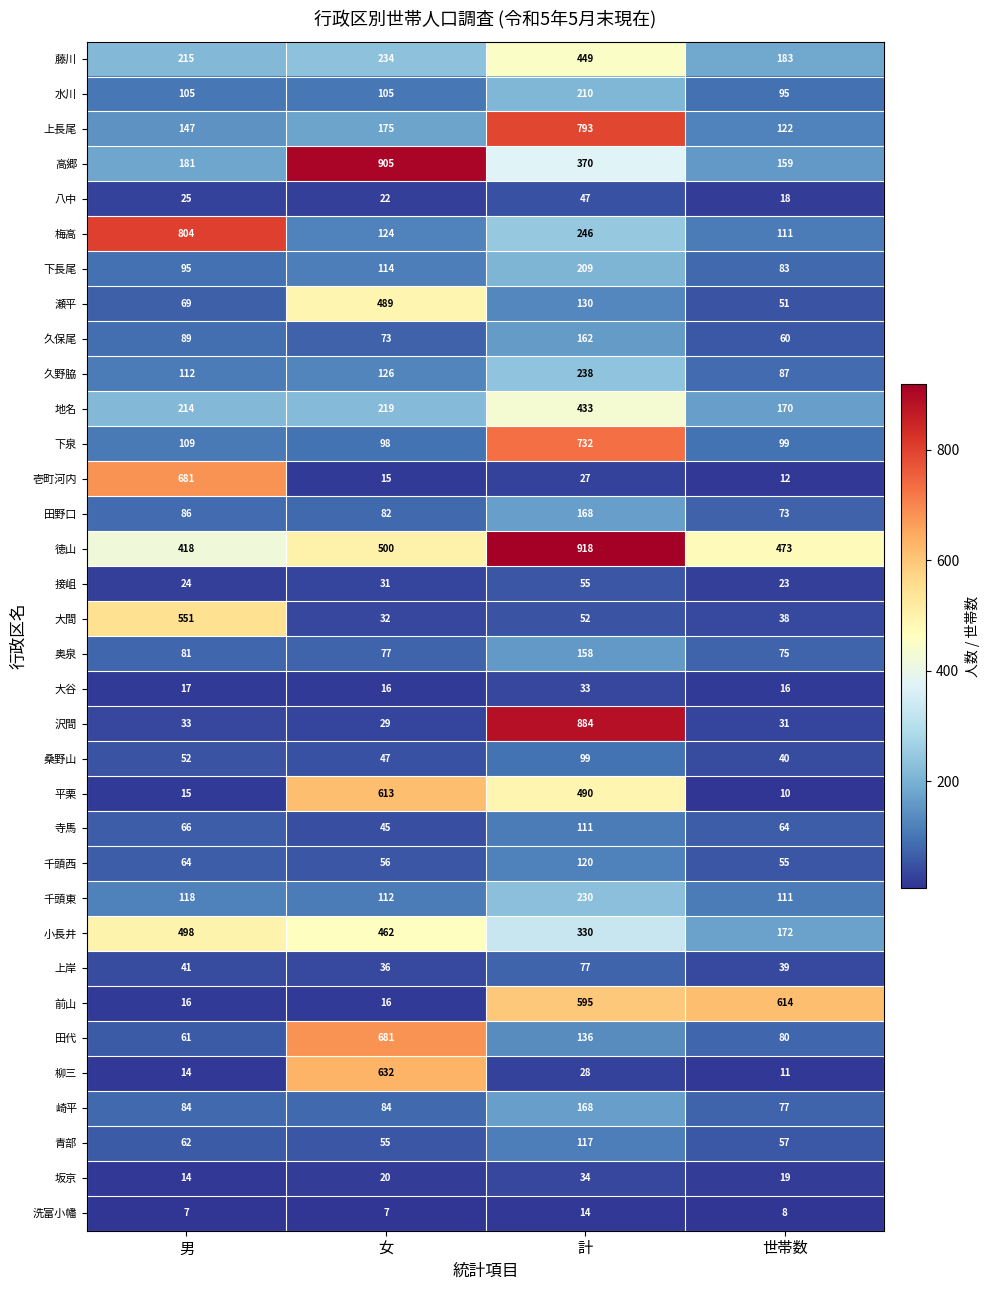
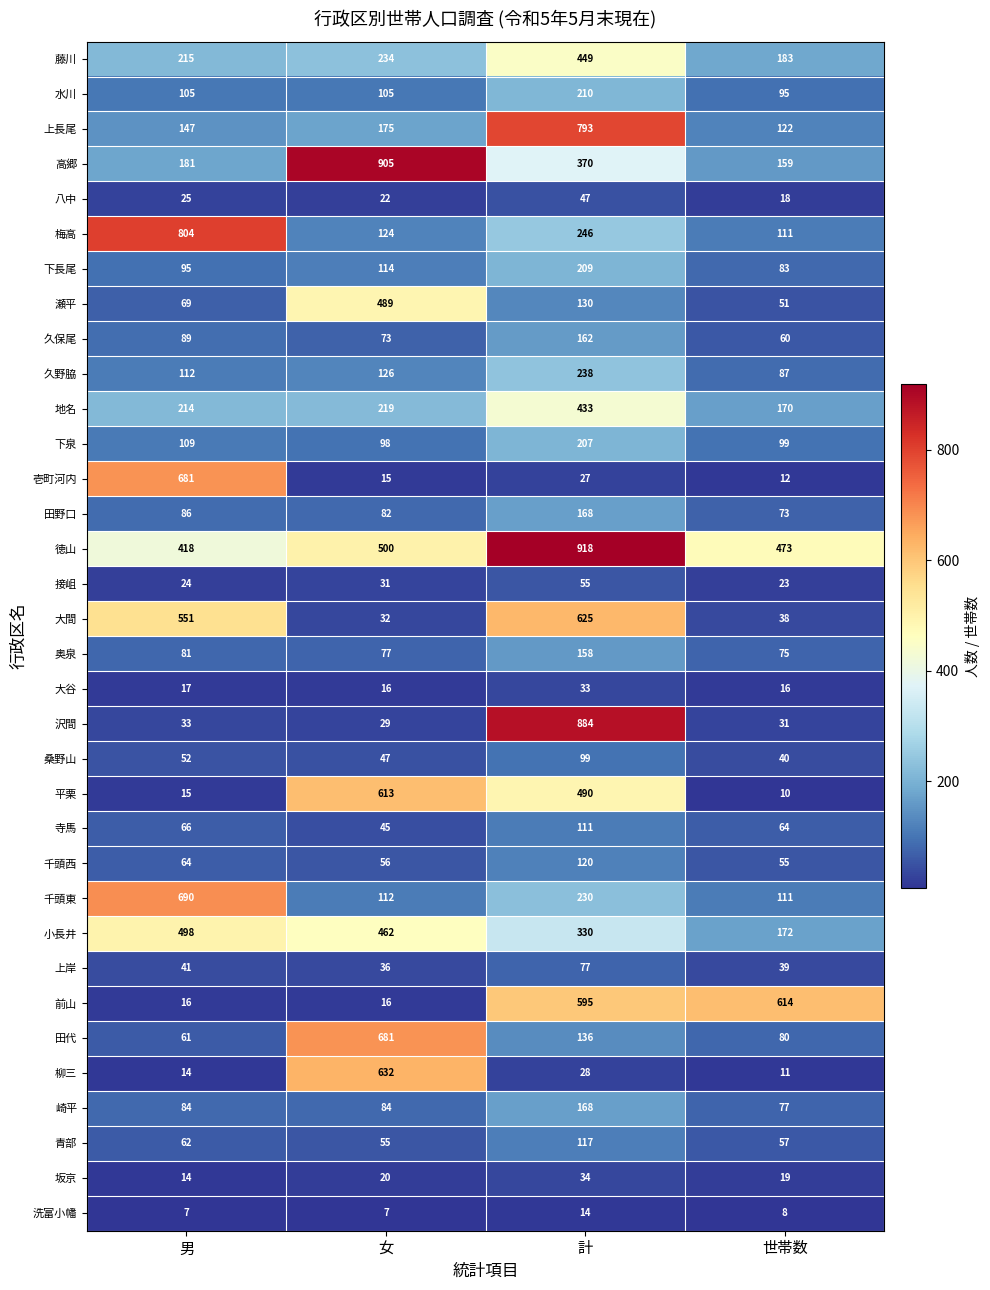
  {
    "藤川": {
      "男": 215,
      "女": 234,
      "計": 449,
      "世帯数": 183
    },
    "水川": {
      "男": 105,
      "女": 105,
      "計": 210,
      "世帯数": 95
    },
    "上長尾": {
      "男": 147,
      "女": 175,
      "計": 793,
      "世帯数": 122
    },
    "高郷": {
      "男": 181,
      "女": 905,
      "計": 370,
      "世帯数": 159
    },
    "八中": {
      "男": 25,
      "女": 22,
      "計": 47,
      "世帯数": 18
    },
    "梅高": {
      "男": 804,
      "女": 124,
      "計": 246,
      "世帯数": 111
    },
    "下長尾": {
      "男": 95,
      "女": 114,
      "計": 209,
      "世帯数": 83
    },
    "瀬平": {
      "男": 69,
      "女": 489,
      "計": 130,
      "世帯数": 51
    },
    "久保尾": {
      "男": 89,
      "女": 73,
      "計": 162,
      "世帯数": 60
    },
    "久野脇": {
      "男": 112,
      "女": 126,
      "計": 238,
      "世帯数": 87
    },
    "地名": {
      "男": 214,
      "女": 219,
      "計": 433,
      "世帯数": 170
    },
    "下泉": {
      "男": 109,
      "女": 98,
-     "計": 732,
+     "計": 207,
      "世帯数": 99
    },
    "壱町河内": {
      "男": 681,
      "女": 15,
      "計": 27,
      "世帯数": 12
    },
    "田野口": {
      "男": 86,
      "女": 82,
      "計": 168,
      "世帯数": 73
    },
    "徳山": {
      "男": 418,
      "女": 500,
      "計": 918,
      "世帯数": 473
    },
    "接岨": {
      "男": 24,
      "女": 31,
      "計": 55,
      "世帯数": 23
    },
    "大間": {
      "男": 551,
      "女": 32,
-     "計": 52,
+     "計": 625,
      "世帯数": 38
    },
    "奥泉": {
      "男": 81,
      "女": 77,
      "計": 158,
      "世帯数": 75
    },
    "大谷": {
      "男": 17,
      "女": 16,
      "計": 33,
      "世帯数": 16
    },
    "沢間": {
      "男": 33,
      "女": 29,
      "計": 884,
      "世帯数": 31
    },
    "桑野山": {
      "男": 52,
      "女": 47,
      "計": 99,
      "世帯数": 40
    },
    "平栗": {
      "男": 15,
      "女": 613,
      "計": 490,
      "世帯数": 10
    },
    "寺馬": {
      "男": 66,
      "女": 45,
      "計": 111,
      "世帯数": 64
    },
    "千頭西": {
      "男": 64,
      "女": 56,
      "計": 120,
      "世帯数": 55
    },
    "千頭東": {
-     "男": 118,
+     "男": 690,
      "女": 112,
      "計": 230,
      "世帯数": 111
    },
    "小長井": {
      "男": 498,
      "女": 462,
      "計": 330,
      "世帯数": 172
    },
    "上岸": {
      "男": 41,
      "女": 36,
      "計": 77,
      "世帯数": 39
    },
    "前山": {
      "男": 16,
      "女": 16,
      "計": 595,
      "世帯数": 614
    },
    "田代": {
      "男": 61,
      "女": 681,
      "計": 136,
      "世帯数": 80
    },
    "柳三": {
      "男": 14,
      "女": 632,
      "計": 28,
      "世帯数": 11
    },
    "崎平": {
      "男": 84,
      "女": 84,
      "計": 168,
      "世帯数": 77
    },
    "青部": {
      "男": 62,
      "女": 55,
      "計": 117,
      "世帯数": 57
    },
    "坂京": {
      "男": 14,
      "女": 20,
      "計": 34,
      "世帯数": 19
    },
    "洗富小幡": {
      "男": 7,
      "女": 7,
      "計": 14,
      "世帯数": 8
    }
  }
